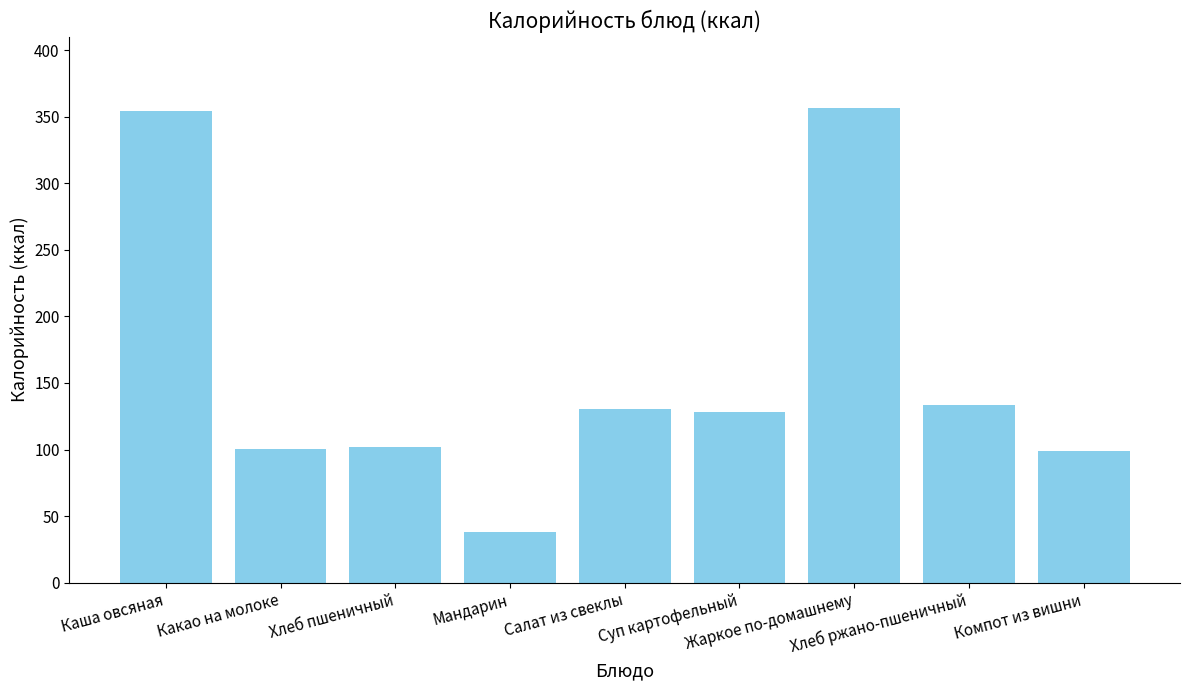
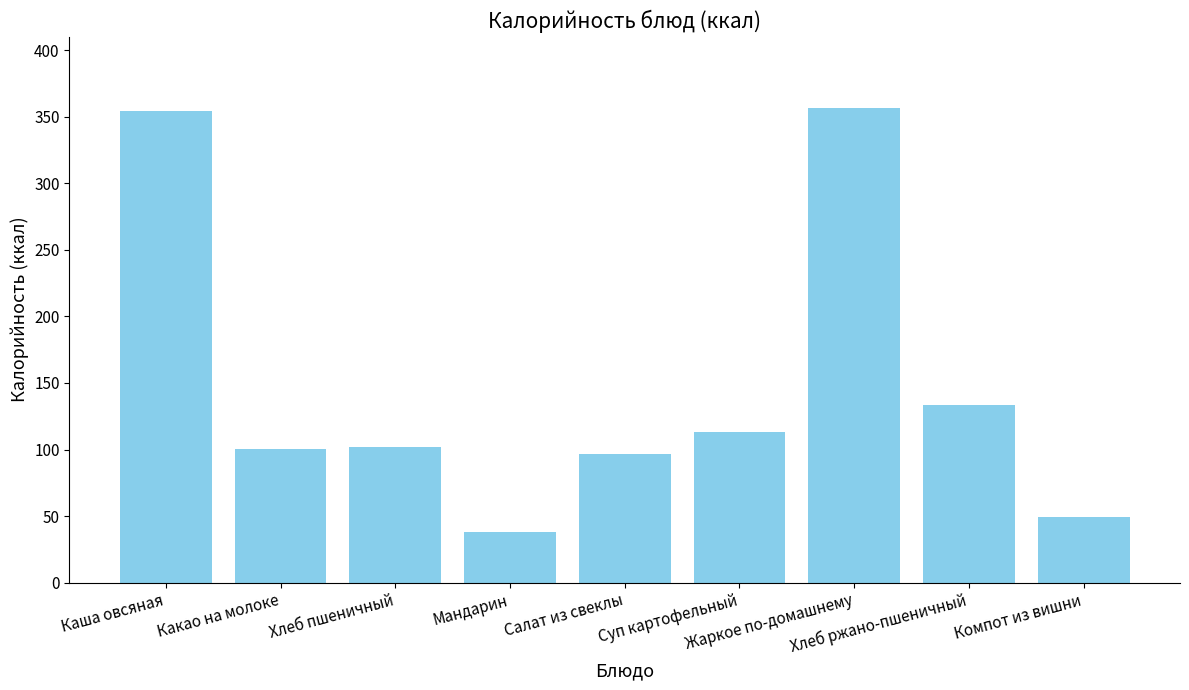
  {
    "Каша овсяная": 355,
    "Какао на молоке": 100,
    "Хлеб пшеничный": 102,
    "Мандарин": 38,
-   "Салат из свеклы": 130,
-   "Суп картофельный": 128,
+   "Салат из свеклы": 97,
+   "Суп картофельный": 113,
    "Жаркое по-домашнему": 357,
    "Хлеб ржано-пшеничный": 133,
-   "Компот из вишни": 99
+   "Компот из вишни": 49
  }
